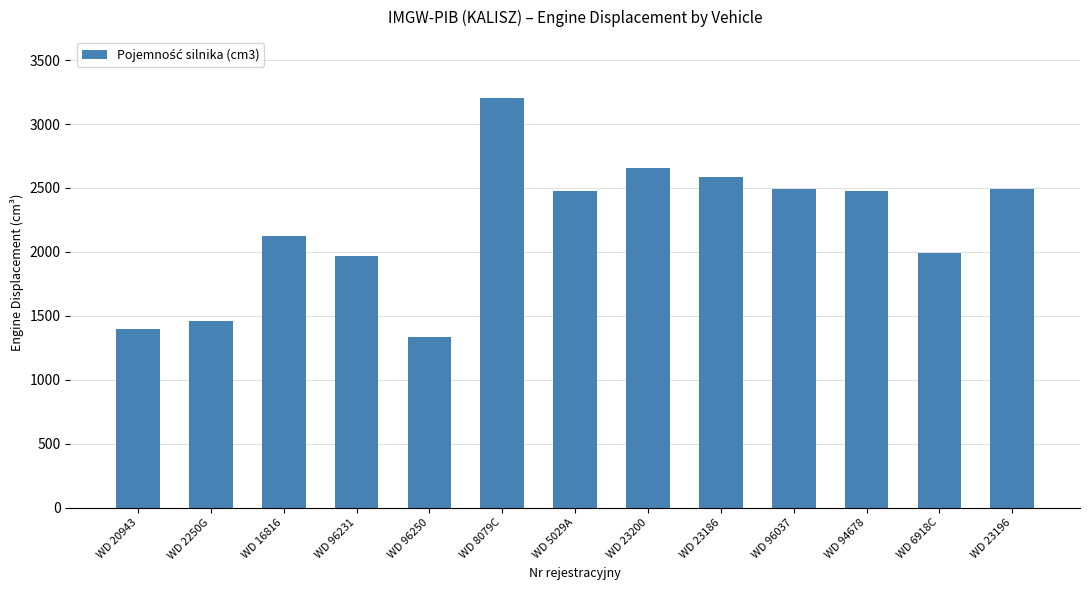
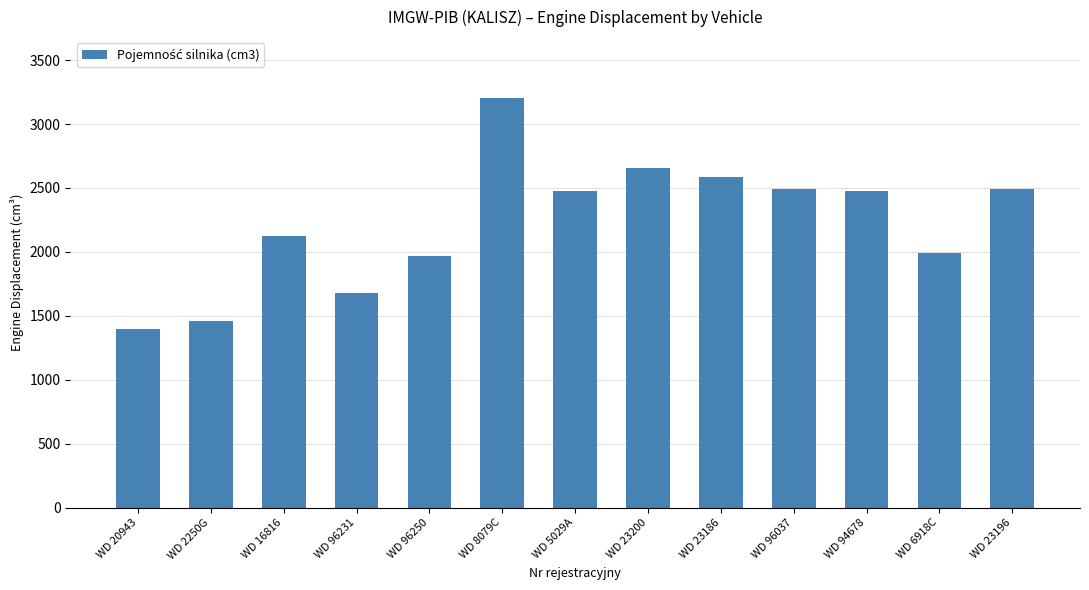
  {
    "WD 20943": 1400,
    "WD 2250G": 1460,
    "WD 16816": 2130,
-   "WD 96231": 1970,
-   "WD 96250": 1330,
+   "WD 96231": 1680,
+   "WD 96250": 1970,
    "WD 8079C": 3200,
    "WD 5029A": 2480,
    "WD 23200": 2660,
    "WD 23186": 2590,
    "WD 96037": 2490,
    "WD 94678": 2480,
    "WD 6918C": 2000,
    "WD 23196": 2490
  }
